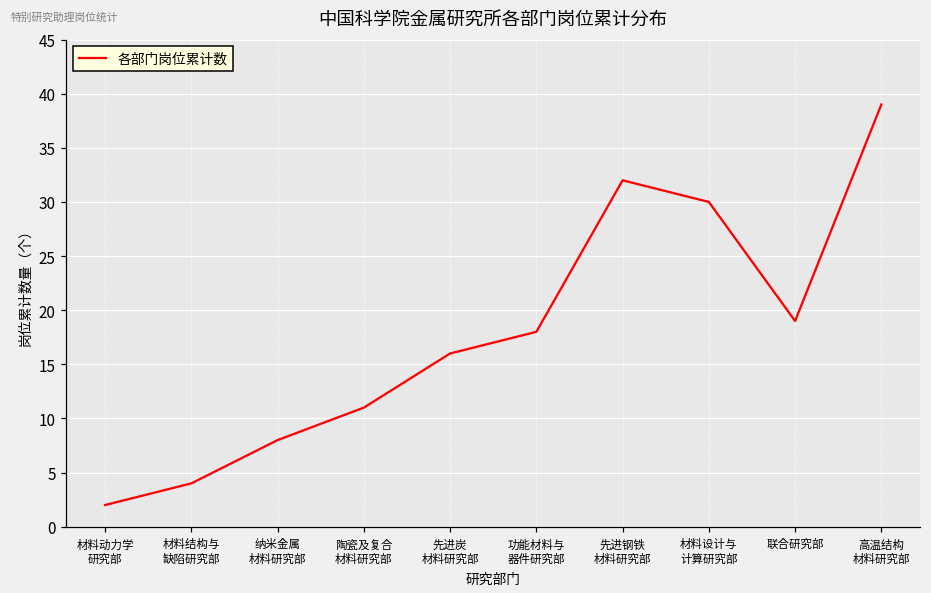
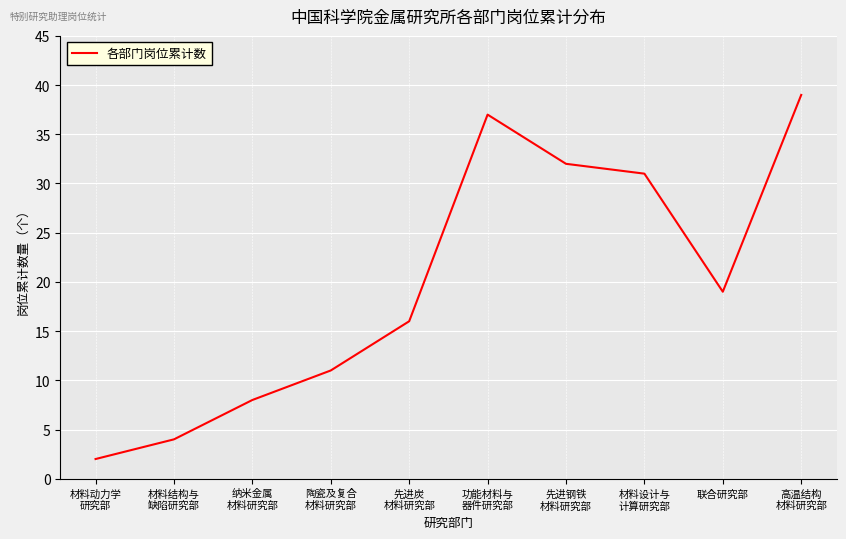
  {
    "材料动力学 研究部": 2,
    "材料结构与 缺陷研究部": 4,
    "纳米金属 材料研究部": 8,
    "陶瓷及复合 材料研究部": 11,
    "先进炭 材料研究部": 16,
-   "功能材料与 器件研究部": 18,
+   "功能材料与 器件研究部": 37,
    "先进钢铁 材料研究部": 32,
-   "材料设计与 计算研究部": 30,
+   "材料设计与 计算研究部": 31,
    "联合研究部": 19,
    "高温结构 材料研究部": 39
  }
